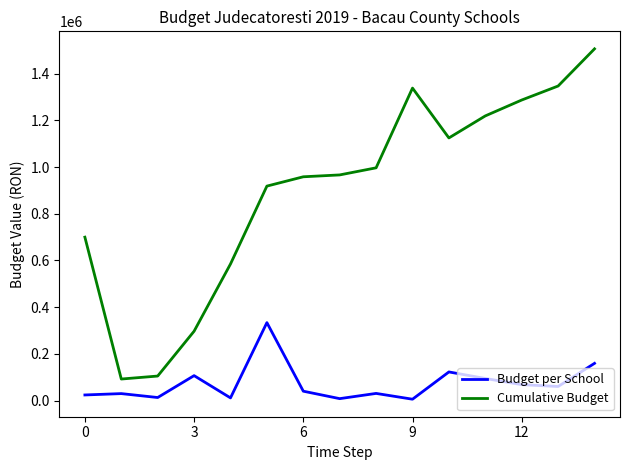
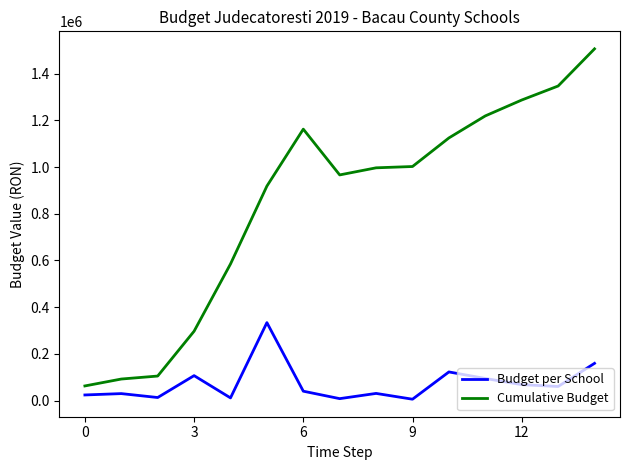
  {
    "Budget per School": {
      "0": 20000,
      "3": 110000,
      "6": 40000,
      "9": 10000
    },
    "Cumulative Budget": {
-     "0": 700000,
+     "0": 60000,
      "3": 300000,
-     "6": 960000,
-     "9": 1340000,
+     "6": 1160000,
+     "9": 1000000,
      "12": 1290000
    }
  }
